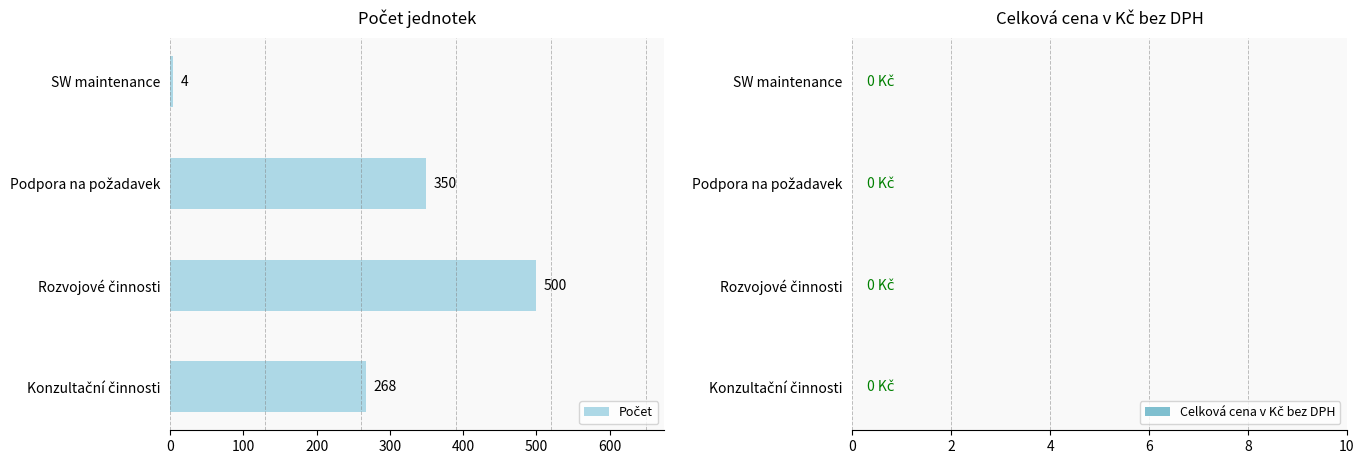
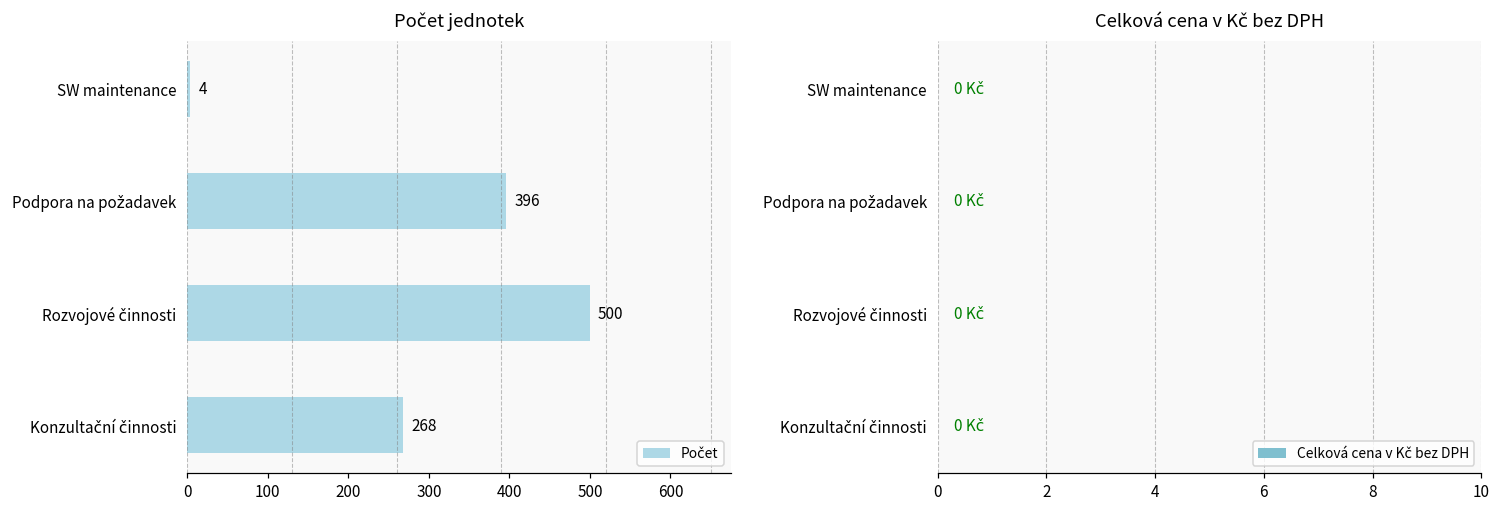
  {
    "Počet jednotek": {
      "SW maintenance": 4,
-     "Podpora na požadavek": 350,
+     "Podpora na požadavek": 396,
      "Rozvojové činnosti": 500,
      "Konzultační činnosti": 268
    },
    "Celková cena v Kč bez DPH": {
      "SW maintenance": 0,
      "Podpora na požadavek": 0,
      "Rozvojové činnosti": 0,
      "Konzultační činnosti": 0
    }
  }
